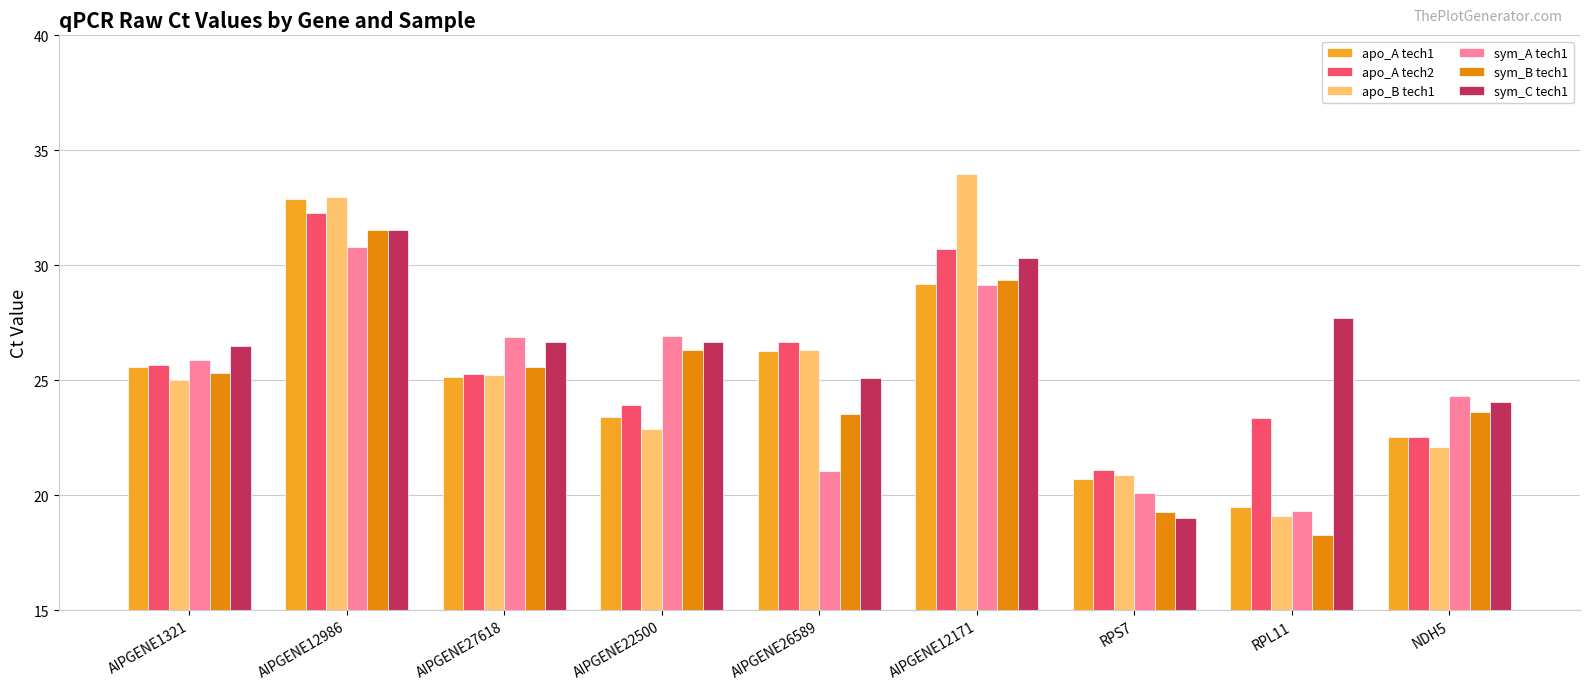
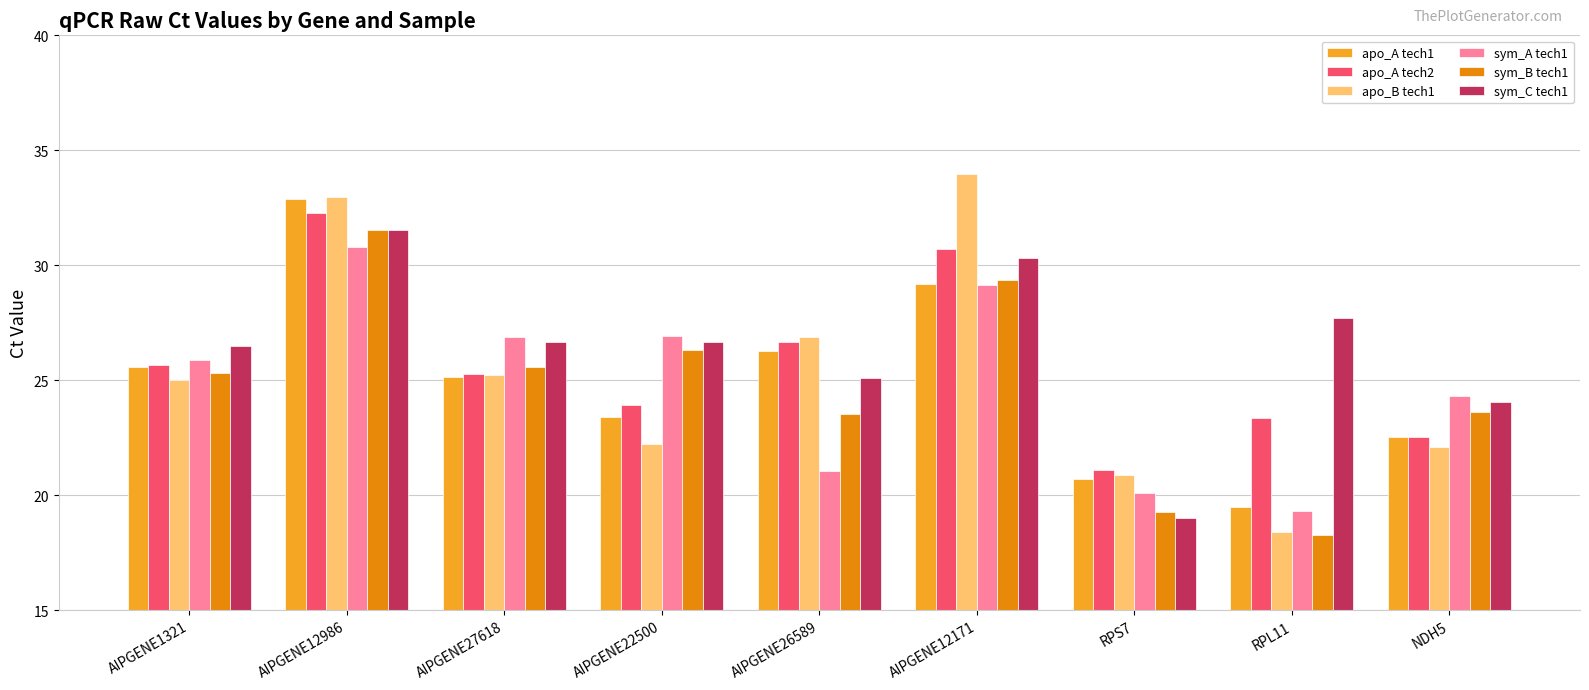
  {
    "apo_A tech2": {
      "AIPGENE1321": 25.7,
      "AIPGENE12986": 32.3,
      "AIPGENE27618": 25.3,
      "AIPGENE22500": 23.9,
      "AIPGENE26589": 26.7,
      "AIPGENE12171": 30.7,
      "RPS7": 21.1,
      "RPL11": 23.3,
      "NDH5": 22.5
    },
    "apo_B tech1": {
      "AIPGENE1321": 25.0,
      "AIPGENE12986": 33.0,
      "AIPGENE27618": 25.2,
-     "AIPGENE22500": 22.9,
-     "AIPGENE26589": 26.3,
+     "AIPGENE22500": 22.2,
+     "AIPGENE26589": 26.9,
      "AIPGENE12171": 34.0,
      "RPS7": 20.9,
-     "RPL11": 19.1,
+     "RPL11": 18.4,
      "NDH5": 22.1
    },
    "sym_A tech1": {
      "AIPGENE1321": 25.9,
      "AIPGENE12986": 30.8,
      "AIPGENE27618": 26.9,
      "AIPGENE22500": 26.9,
      "AIPGENE26589": 21.1,
      "AIPGENE12171": 29.2,
      "RPS7": 20.1,
      "RPL11": 19.3,
      "NDH5": 24.3
    },
    "sym_C tech1": {
      "AIPGENE1321": 26.5,
      "AIPGENE12986": 31.5,
      "AIPGENE27618": 26.7,
      "AIPGENE22500": 26.6,
      "AIPGENE26589": 25.1,
      "AIPGENE12171": 30.3,
      "RPS7": 19.0,
      "RPL11": 27.7,
      "NDH5": 24.0
    }
  }
